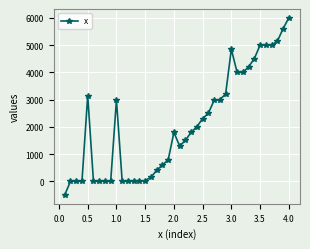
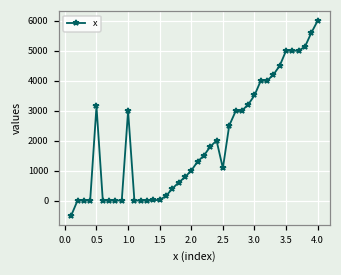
  {
    "0.5": 3100,
    "1.0": 3000,
    "1.5": 0,
-   "2.0": 1800,
-   "2.5": 2300,
-   "3.0": 4800,
+   "2.0": 1000,
+   "2.5": 1100,
+   "3.0": 3500,
    "3.5": 5000,
    "4.0": 6000
  }
